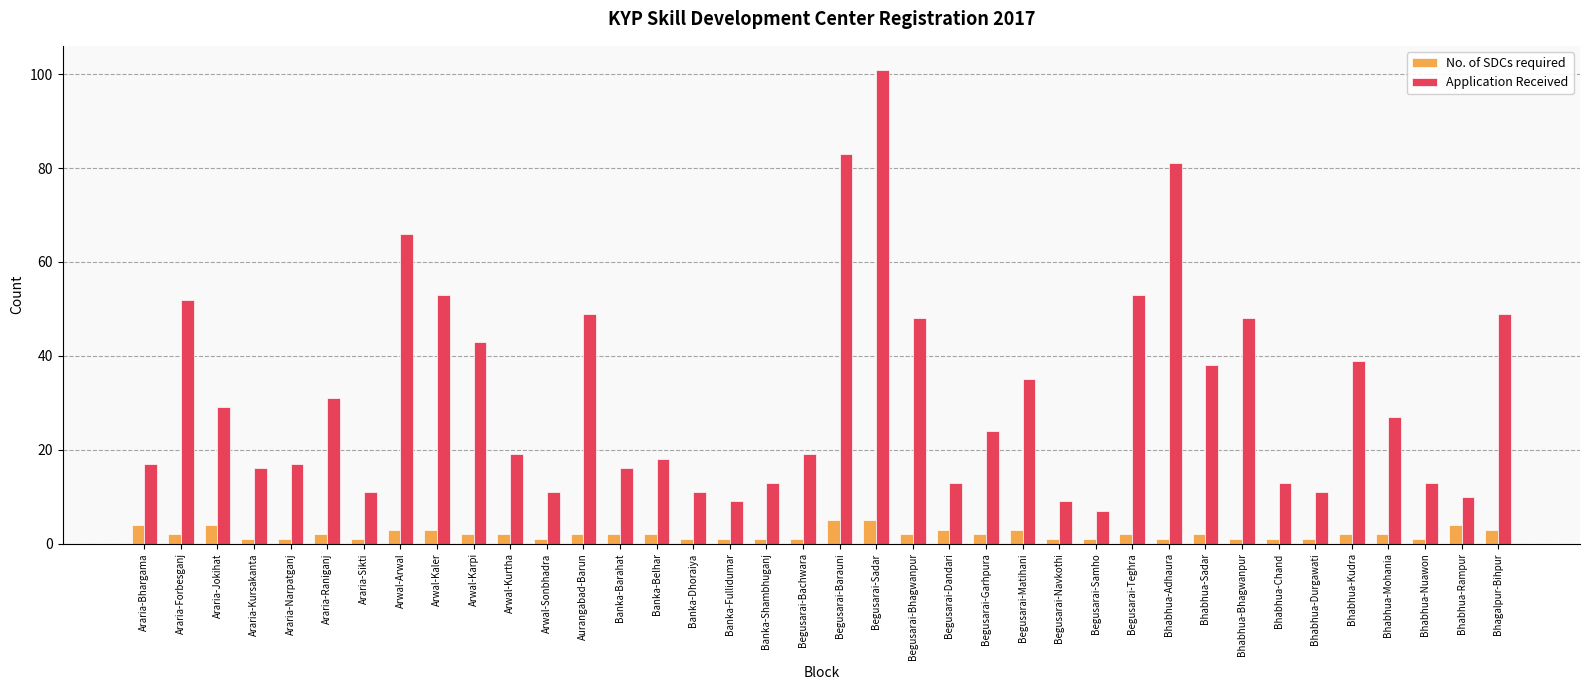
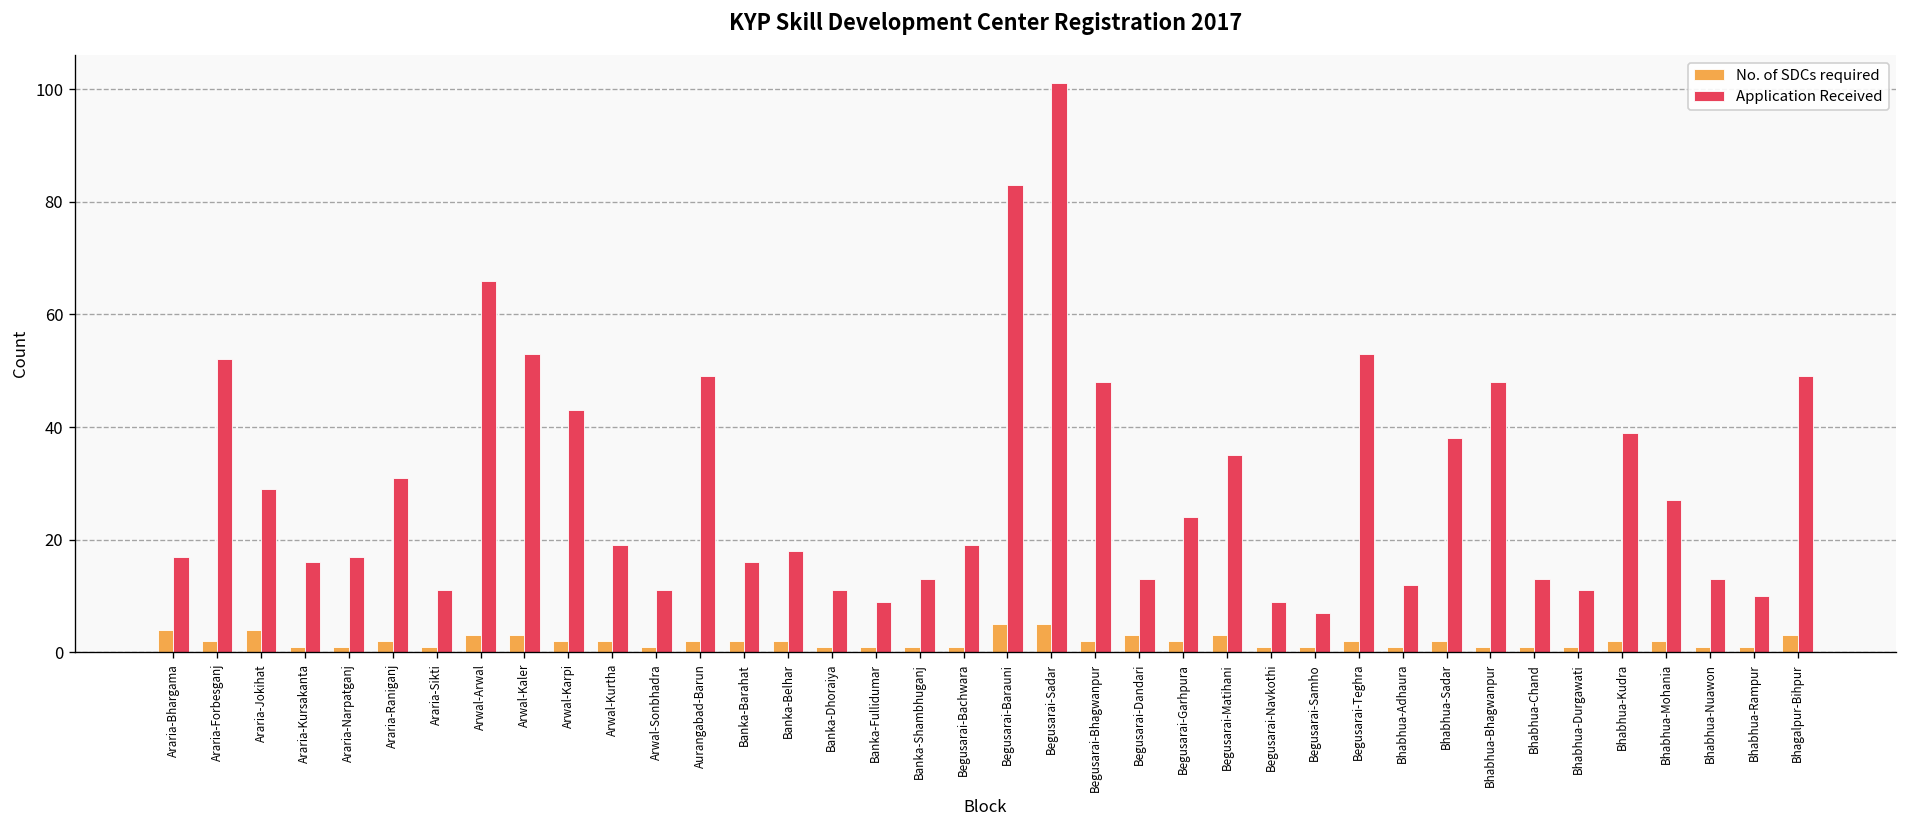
  {
    "No. of SDCs required": {
      "Araria-Bhargama": 4,
      "Araria-Forbesganj": 2,
      "Araria-Jokihat": 4,
      "Araria-Kursakanta": 1,
      "Araria-Narpatganj": 1,
      "Araria-Raniganj": 2,
      "Araria-Sikti": 1,
      "Arwal-Arwal": 3,
      "Arwal-Kaler": 3,
      "Arwal-Karpi": 2,
      "Arwal-Kurtha": 2,
      "Arwal-Sonbhadra": 1,
      "Aurangabad-Barun": 2,
      "Banka-Barahat": 2,
      "Banka-Belhar": 2,
      "Banka-Dhoraiya": 1,
      "Banka-Fullidumar": 1,
      "Banka-Shambhuganj": 1,
      "Begusarai-Bachwara": 1,
      "Begusarai-Barauni": 5,
      "Begusarai-Sadar": 5,
      "Begusarai-Bhagwanpur": 2,
      "Begusarai-Dandari": 3,
      "Begusarai-Garhpura": 2,
      "Begusarai-Matihani": 3,
      "Begusarai-Navkothi": 1,
      "Begusarai-Samho": 1,
      "Begusarai-Teghra": 2,
      "Bhabhua-Adhaura": 1,
      "Bhabhua-Sadar": 2,
      "Bhabhua-Bhagwanpur": 1,
      "Bhabhua-Chand": 1,
      "Bhabhua-Durgawati": 1,
      "Bhabhua-Kudra": 2,
      "Bhabhua-Mohania": 2,
      "Bhabhua-Nuawon": 1,
-     "Bhabhua-Rampur": 4,
+     "Bhabhua-Rampur": 1,
      "Bhagalpur-Bihpur": 3
    },
    "Application Received": {
      "Araria-Bhargama": 17,
      "Araria-Forbesganj": 52,
      "Araria-Jokihat": 29,
      "Araria-Kursakanta": 16,
      "Araria-Narpatganj": 17,
      "Araria-Raniganj": 31,
      "Araria-Sikti": 11,
      "Arwal-Arwal": 66,
      "Arwal-Kaler": 53,
      "Arwal-Karpi": 43,
      "Arwal-Kurtha": 19,
      "Arwal-Sonbhadra": 11,
      "Aurangabad-Barun": 49,
      "Banka-Barahat": 16,
      "Banka-Belhar": 18,
      "Banka-Dhoraiya": 11,
      "Banka-Fullidumar": 9,
      "Banka-Shambhuganj": 13,
      "Begusarai-Bachwara": 19,
      "Begusarai-Barauni": 83,
      "Begusarai-Sadar": 101,
      "Begusarai-Bhagwanpur": 48,
      "Begusarai-Dandari": 13,
      "Begusarai-Garhpura": 24,
      "Begusarai-Matihani": 35,
      "Begusarai-Navkothi": 9,
      "Begusarai-Samho": 7,
      "Begusarai-Teghra": 53,
-     "Bhabhua-Adhaura": 81,
+     "Bhabhua-Adhaura": 12,
      "Bhabhua-Sadar": 38,
      "Bhabhua-Bhagwanpur": 48,
      "Bhabhua-Chand": 13,
      "Bhabhua-Durgawati": 11,
      "Bhabhua-Kudra": 39,
      "Bhabhua-Mohania": 27,
      "Bhabhua-Nuawon": 13,
      "Bhabhua-Rampur": 10,
      "Bhagalpur-Bihpur": 49
    }
  }
